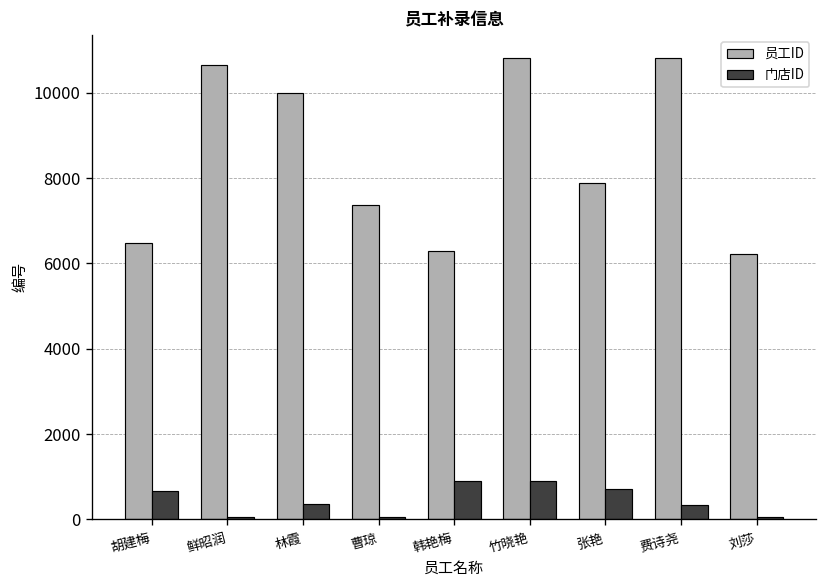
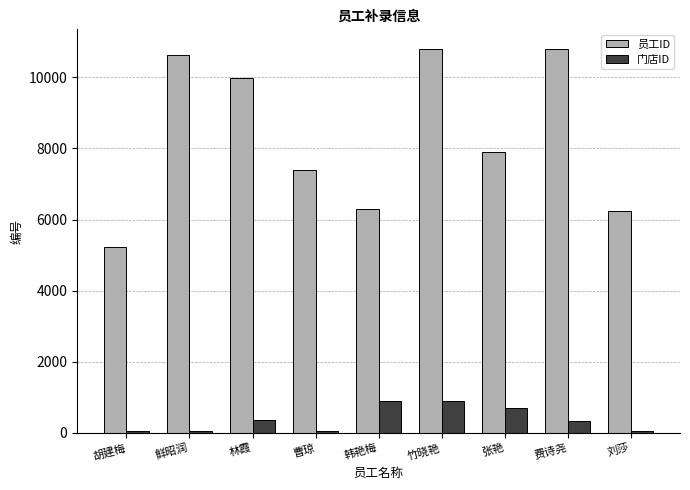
  {
    "员工ID": {
-     "胡建梅": 6500,
+     "胡建梅": 5200,
      "鲜昭润": 10600,
      "林霞": 10000,
      "曹琼": 7400,
      "韩艳梅": 6300,
      "竹晓艳": 10800,
      "张艳": 7900,
      "费诗尧": 10800,
      "刘莎": 6200
    },
    "门店ID": {
-     "胡建梅": 700,
+     "胡建梅": 100,
      "林霞": 400,
      "韩艳梅": 900,
      "竹晓艳": 900,
      "张艳": 700,
      "费诗尧": 300
    }
  }
